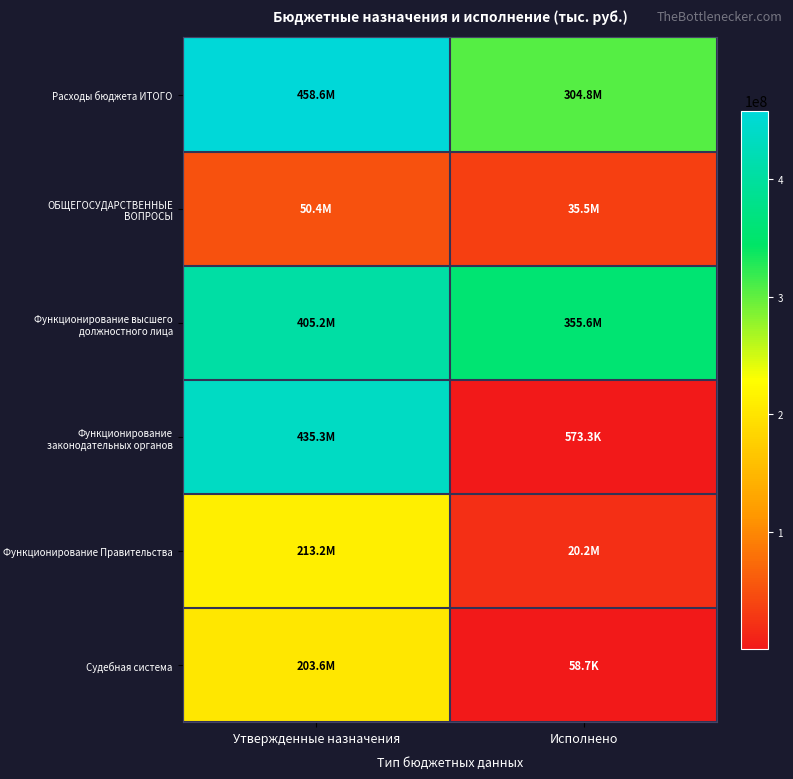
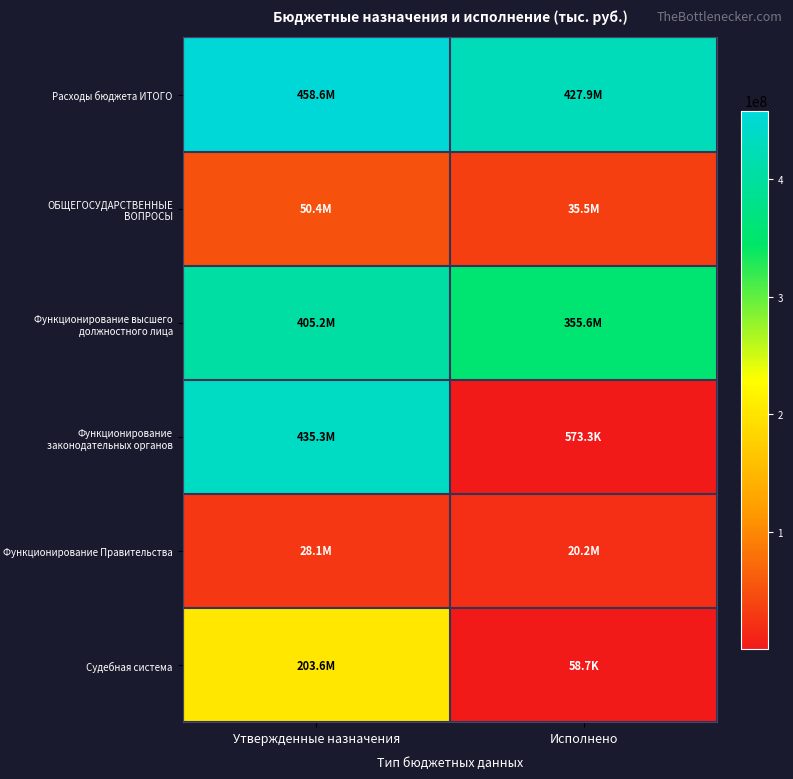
  {
    "Расходы бюджета ИТОГО": {
      "Утвержденные назначения": "458.6M",
-     "Исполнено": "304.8M"
+     "Исполнено": "427.9M"
    },
    "ОБЩЕГОСУДАРСТВЕННЫЕ ВОПРОСЫ": {
      "Утвержденные назначения": "50.4M",
      "Исполнено": "35.5M"
    },
    "Функционирование высшего должностного лица": {
      "Утвержденные назначения": "405.2M",
      "Исполнено": "355.6M"
    },
    "Функционирование законодательных органов": {
      "Утвержденные назначения": "435.3M",
      "Исполнено": "573.3K"
    },
    "Функционирование Правительства": {
-     "Утвержденные назначения": "213.2M",
+     "Утвержденные назначения": "28.1M",
      "Исполнено": "20.2M"
    },
    "Судебная система": {
      "Утвержденные назначения": "203.6M",
      "Исполнено": "58.7K"
    }
  }
